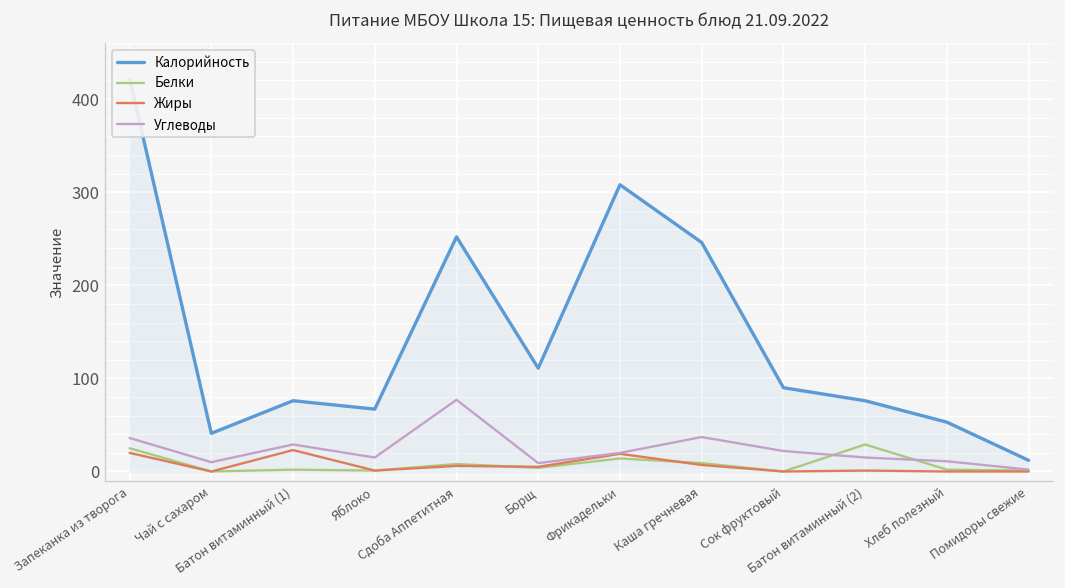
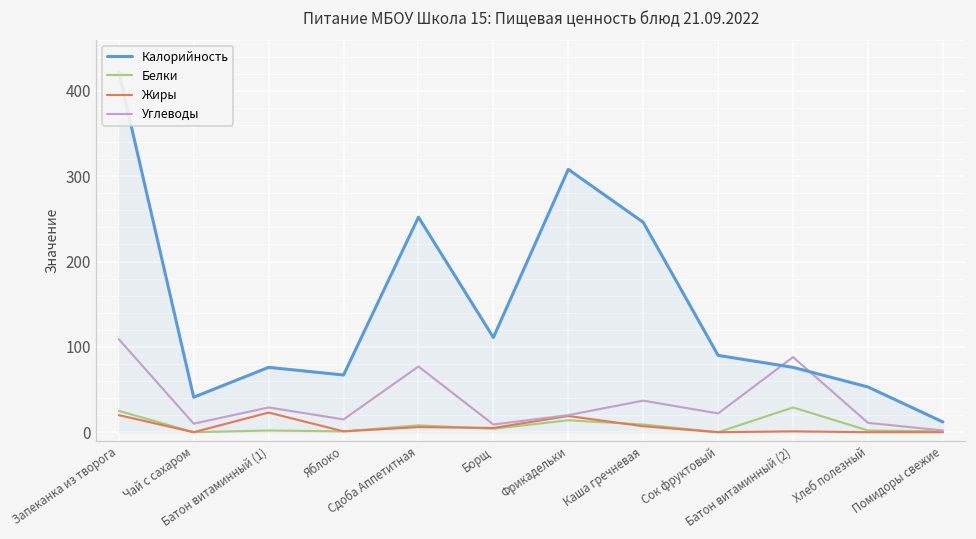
  {
    "Калорийность": {
      "Чай с сахаром": 40,
      "Батон витаминный (1)": 80,
      "Яблоко": 70,
      "Сдоба Аппетитная": 250,
      "Борщ": 110,
      "Фрикадельки": 310,
      "Каша гречневая": 250,
      "Сок фруктовый": 90,
      "Батон витаминный (2)": 80,
      "Хлеб полезный": 50,
      "Помидоры свежие": 10
    },
    "Белки": {
      "Запеканка из творога": 30,
      "Батон витаминный (1)": 0,
      "Фрикадельки": 10,
      "Батон витаминный (2)": 30
    },
    "Жиры": {
      "Запеканка из творога": 20,
      "Батон витаминный (1)": 20,
      "Батон витаминный (2)": 0
    },
    "Углеводы": {
-     "Запеканка из творога": 40,
+     "Запеканка из творога": 110,
      "Чай с сахаром": 10,
      "Батон витаминный (1)": 30,
      "Яблоко": 20,
      "Сдоба Аппетитная": 80,
      "Борщ": 10,
      "Каша гречневая": 40,
      "Сок фруктовый": 20,
-     "Батон витаминный (2)": 20,
+     "Батон витаминный (2)": 90,
      "Хлеб полезный": 10
    }
  }
